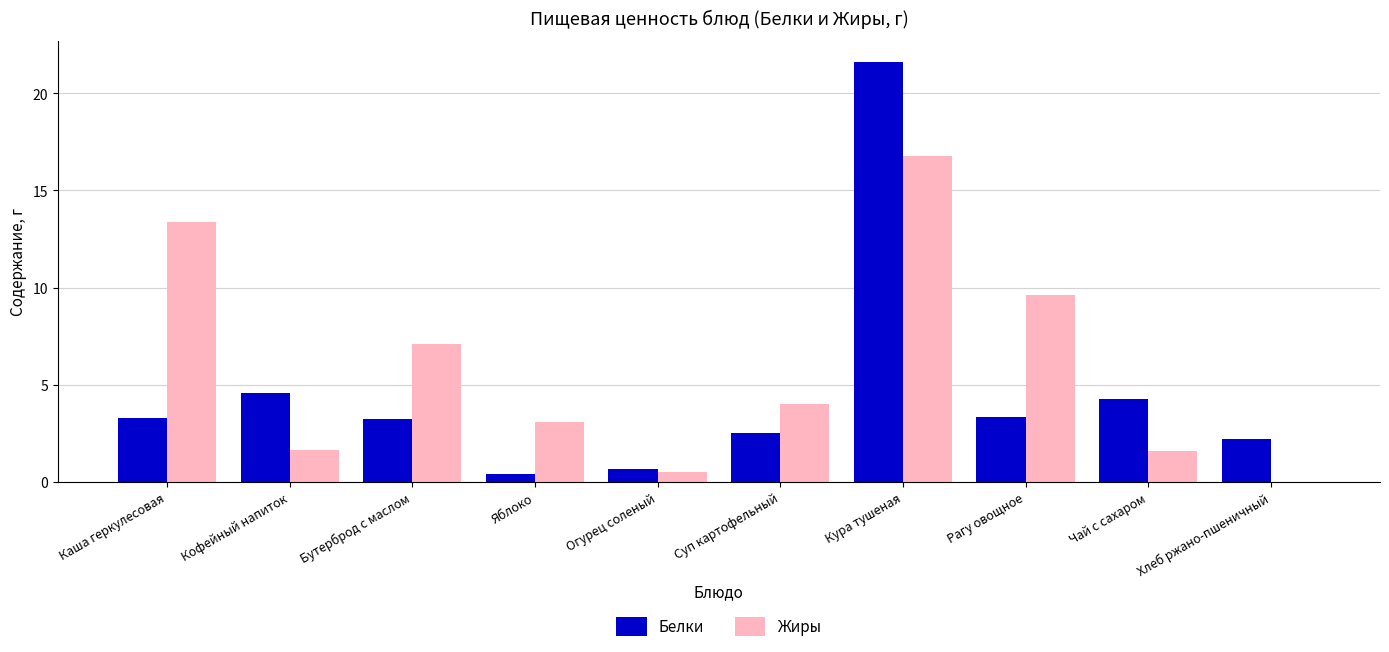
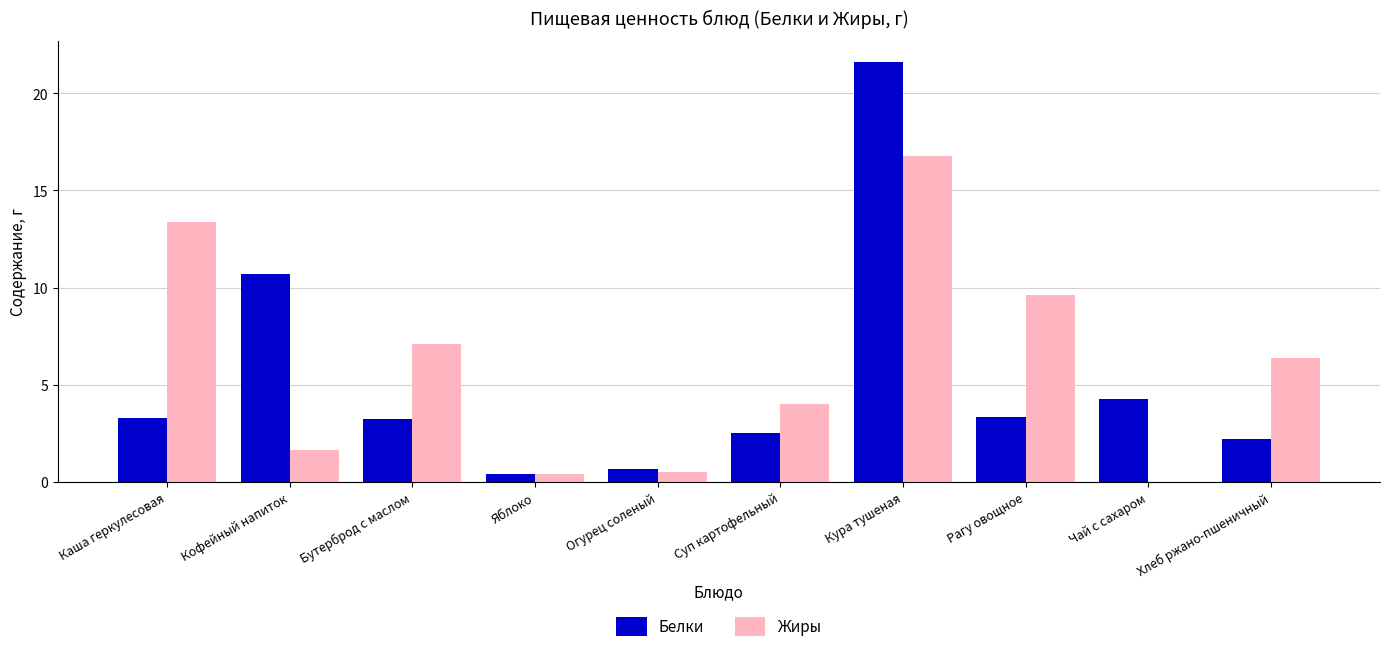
  {
    "Белки": {
      "Каша геркулесовая": 3.3,
-     "Кофейный напиток": 4.6,
+     "Кофейный напиток": 10.7,
      "Бутерброд с маслом": 3.3,
      "Яблоко": 0.4,
      "Огурец соленый": 0.7,
      "Суп картофельный": 2.5,
      "Кура тушеная": 21.6,
      "Рагу овощное": 3.3,
      "Чай с сахаром": 4.3,
      "Хлеб ржано-пшеничный": 2.2
    },
    "Жиры": {
      "Каша геркулесовая": 13.4,
      "Кофейный напиток": 1.7,
      "Бутерброд с маслом": 7.1,
-     "Яблоко": 3.1,
+     "Яблоко": 0.4,
      "Огурец соленый": 0.5,
      "Суп картофельный": 4.0,
      "Кура тушеная": 16.8,
      "Рагу овощное": 9.6,
-     "Чай с сахаром": 1.6,
-     "Хлеб ржано-пшеничный": 0.0
+     "Чай с сахаром": 0.0,
+     "Хлеб ржано-пшеничный": 6.4
    }
  }
